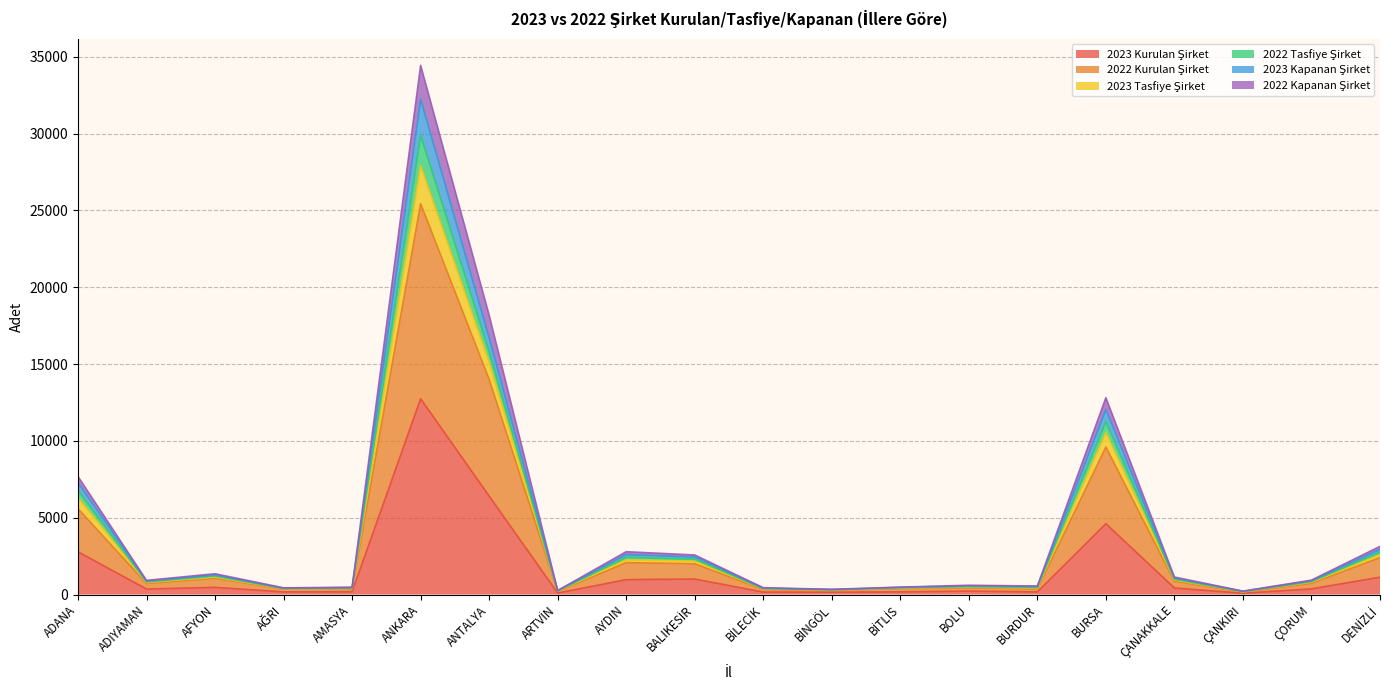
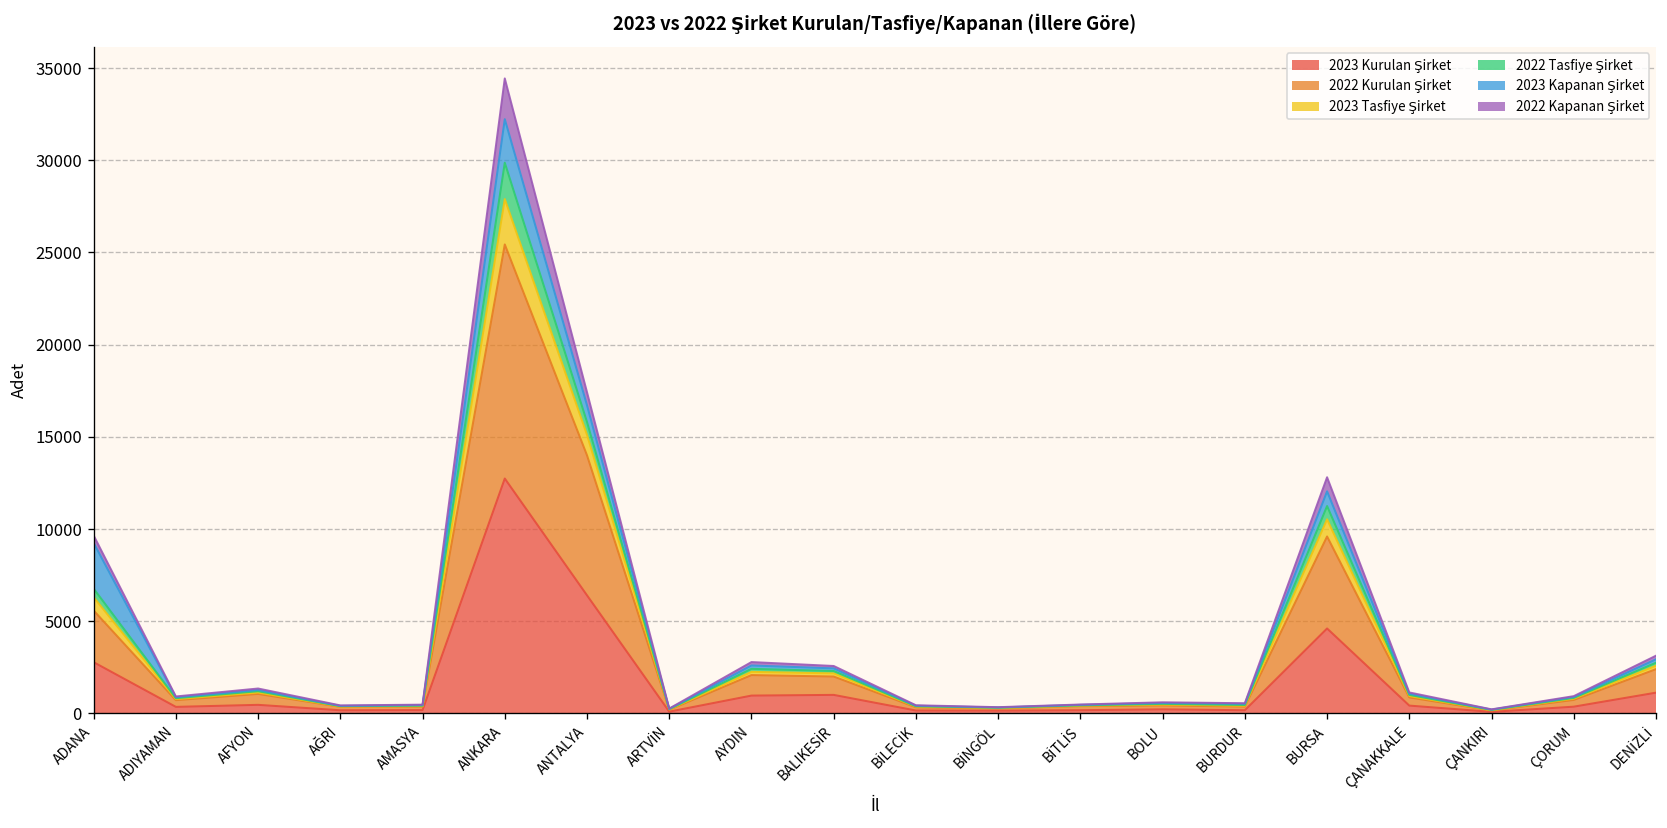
  {
    "2023 Tasfiye Şirket": {
      "ADANA": 700,
      "ANKARA": 2500,
      "ANTALYA": 1100,
      "BURSA": 900,
      "DENİZLİ": 200
    },
    "2022 Tasfiye Şirket": {
      "ADANA": 500,
      "ANKARA": 2000,
      "ANTALYA": 700,
      "BURSA": 700,
      "DENİZLİ": 200
    },
    "2023 Kapanan Şirket": {
-     "ADANA": 500,
+     "ADANA": 2500,
      "ANKARA": 2400,
      "ANTALYA": 900,
      "AYDIN": 200,
      "BURSA": 800,
      "DENİZLİ": 200
    },
    "2022 Kapanan Şirket": {
      "ADANA": 400,
      "ANKARA": 2200,
-     "ANTALYA": 1500,
+     "ANTALYA": 700,
      "AYDIN": 200,
      "BURSA": 800,
      "DENİZLİ": 200
    }
  }
